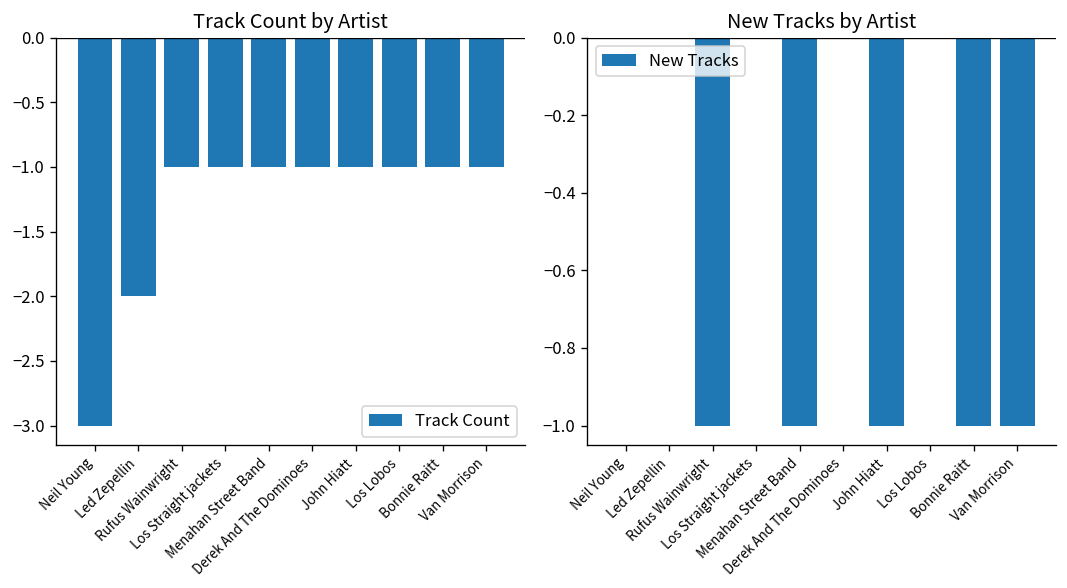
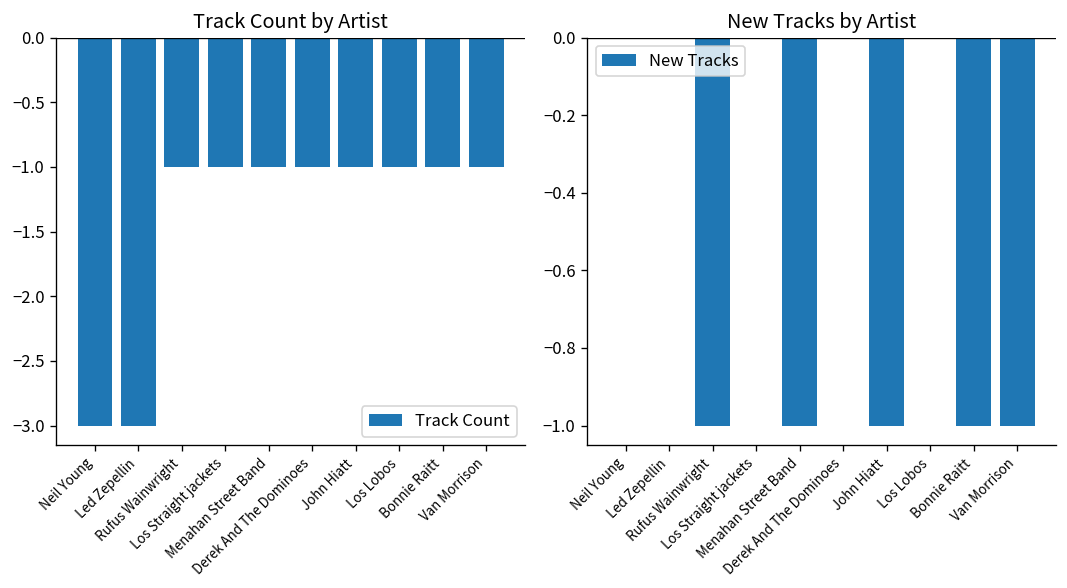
  {
    "Track Count by Artist": {
      "Neil Young": -3.00,
-     "Led Zepellin": -2.00,
+     "Led Zepellin": -3.00,
      "Rufus Wainwright": -1.00,
      "Los Straight jackets": -1.00,
      "Menahan Street Band": -1.00,
      "Derek And The Dominoes": -1.00,
      "John Hiatt": -1.00,
      "Los Lobos": -1.00,
      "Bonnie Raitt": -1.00,
      "Van Morrison": -1.00
    },
    "New Tracks by Artist": {
      "Neil Young": 0.00,
      "Led Zepellin": 0.00,
      "Rufus Wainwright": -1.00,
      "Los Straight jackets": 0.00,
      "Menahan Street Band": -1.00,
      "Derek And The Dominoes": 0.00,
      "John Hiatt": -1.00,
      "Los Lobos": 0.00,
      "Bonnie Raitt": -1.00,
      "Van Morrison": -1.00
    }
  }
